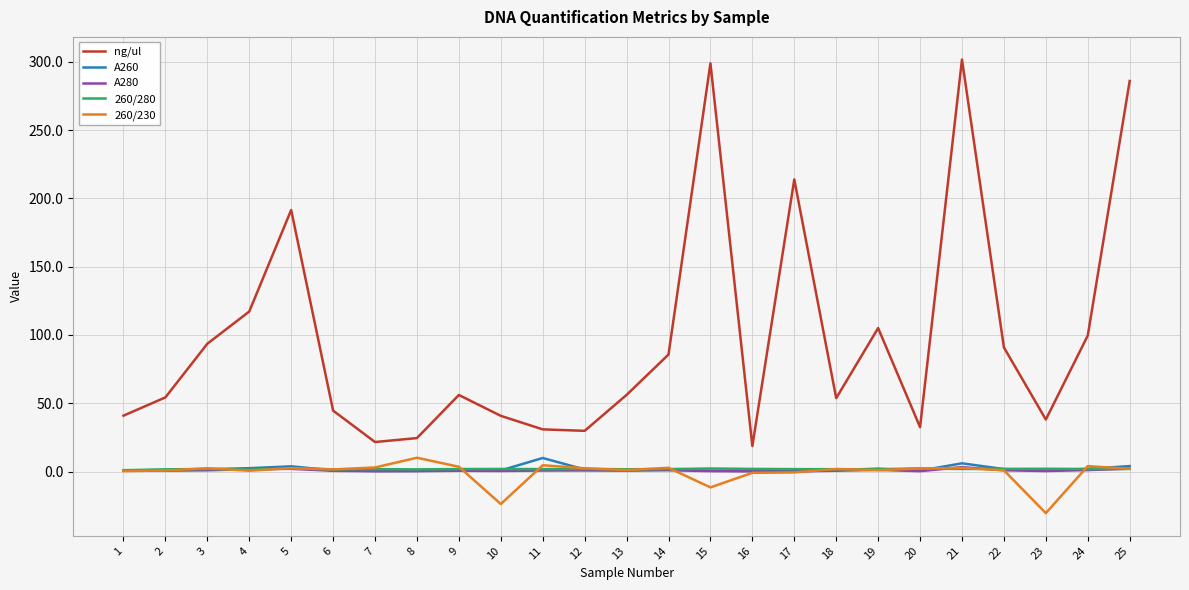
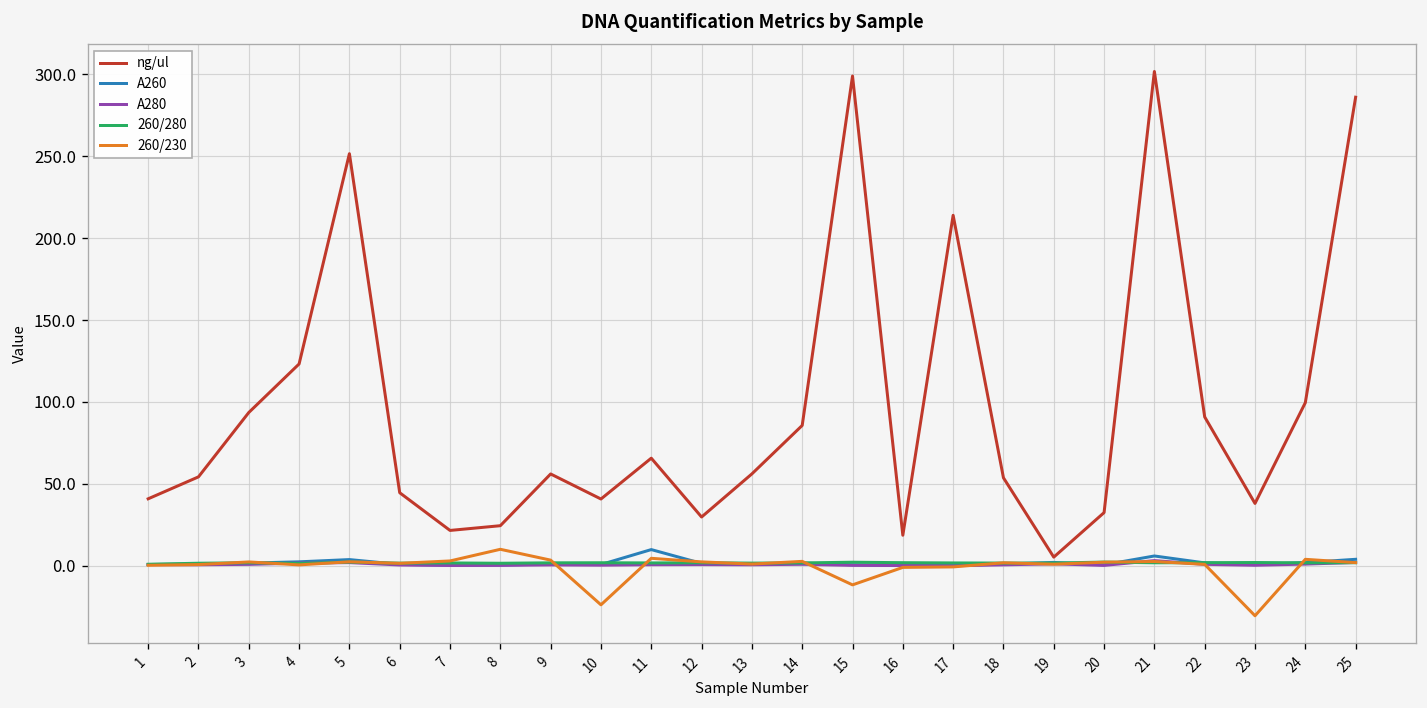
  {
    "ng/ul": {
      "1": 41,
      "2": 54,
      "3": 94,
-     "4": 117,
-     "5": 192,
+     "4": 123,
+     "5": 252,
      "6": 45,
      "7": 22,
      "8": 25,
      "9": 56,
      "10": 41,
-     "11": 31,
+     "11": 66,
      "12": 30,
      "13": 56,
      "14": 86,
      "15": 299,
      "16": 19,
      "17": 214,
      "18": 54,
-     "19": 105,
+     "19": 5,
      "20": 33,
      "21": 302,
      "22": 91,
      "23": 38,
      "24": 100,
      "25": 286
    },
    "A260": {
      "11": 10,
      "21": 6,
      "25": 4
    },
    "260/230": {
      "8": 10,
      "10": -24,
      "11": 5,
      "15": -12,
      "23": -30,
      "24": 4
    }
  }
